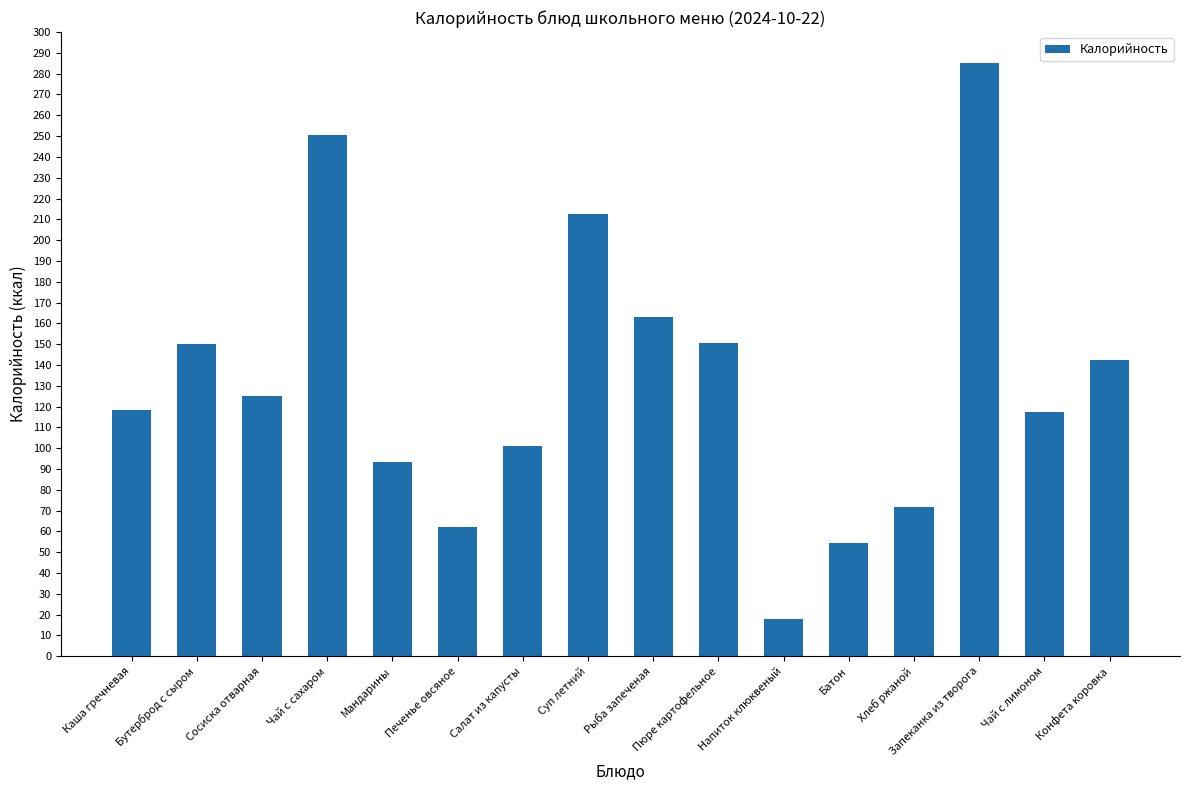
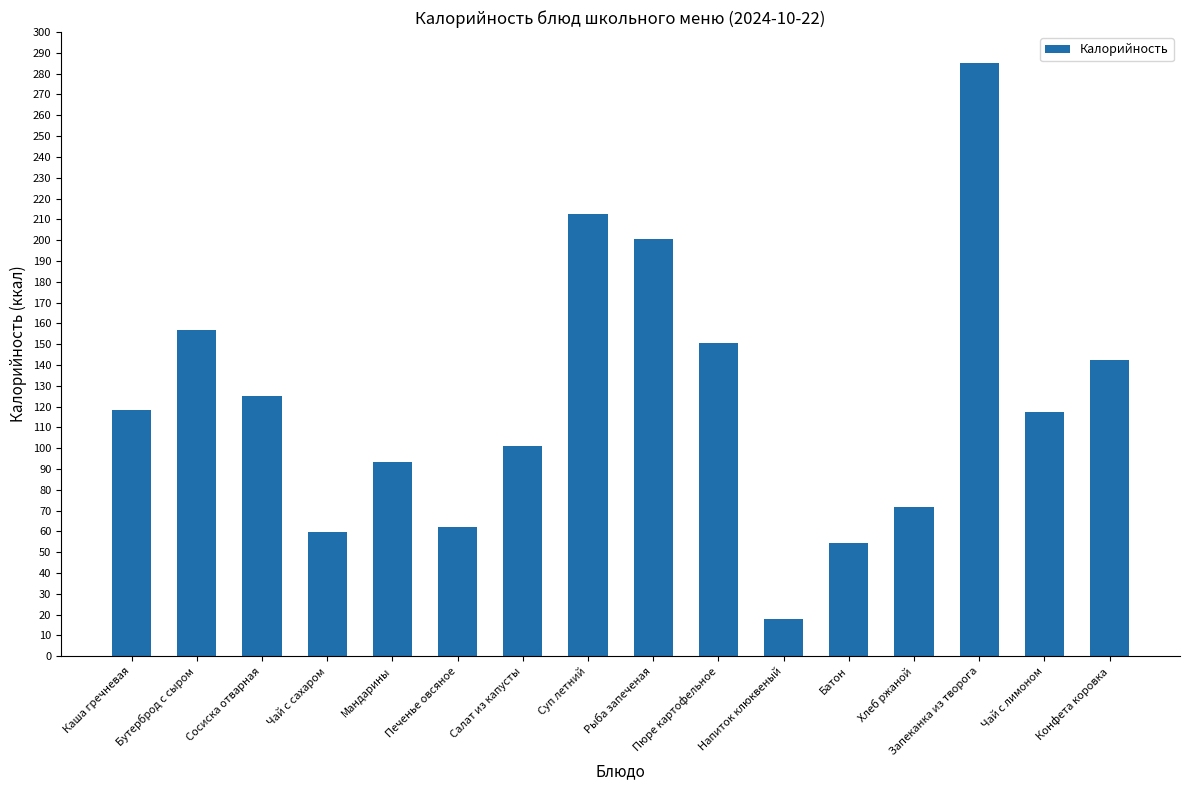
  {
    "Каша гречневая": 118,
-   "Бутерброд с сыром": 150,
+   "Бутерброд с сыром": 157,
    "Сосиска отварная": 125,
-   "Чай с сахаром": 250,
+   "Чай с сахаром": 60,
    "Мандарины": 94,
    "Печенье овсяное": 62,
    "Салат из капусты": 101,
    "Суп летний": 212,
-   "Рыба запеченая": 163,
+   "Рыба запеченая": 200,
    "Пюре картофельное": 151,
    "Напиток клюквеный": 18,
    "Батон": 55,
    "Хлеб ржаной": 72,
    "Запеканка из творога": 285,
    "Чай с лимоном": 117,
    "Конфета коровка": 142
  }
